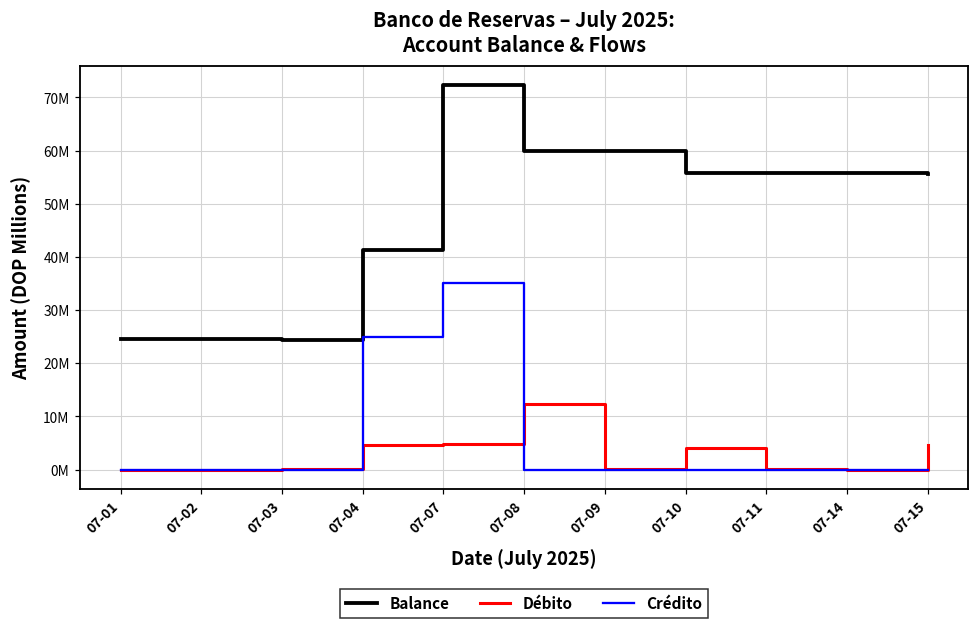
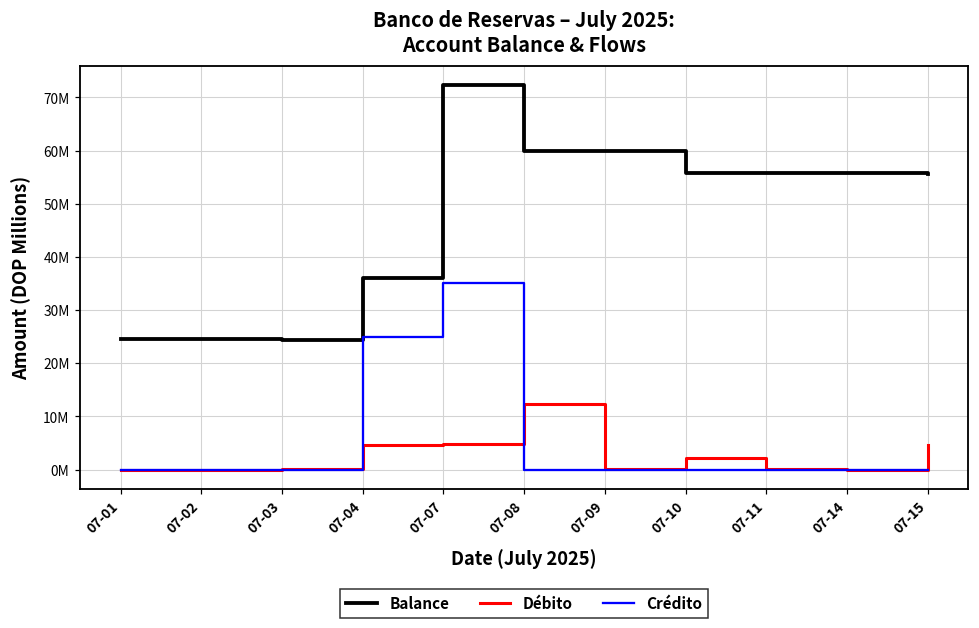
  {
    "Balance": {
      "07-01": 24000000,
      "07-02": 24000000,
      "07-03": 24000000,
-     "07-04": 41000000,
+     "07-04": 36000000,
      "07-07": 72000000,
      "07-08": 60000000,
      "07-09": 60000000,
      "07-10": 56000000,
      "07-11": 56000000,
      "07-14": 56000000,
      "07-15": 56000000
    },
    "Débito": {
      "07-04": 5000000,
      "07-07": 5000000,
      "07-08": 12000000,
-     "07-10": 4000000,
+     "07-10": 2000000,
      "07-15": 5000000
    },
    "Crédito": {
      "07-04": 25000000,
      "07-07": 35000000,
      "07-08": 0,
      "07-10": 0,
      "07-15": 0
    }
  }
